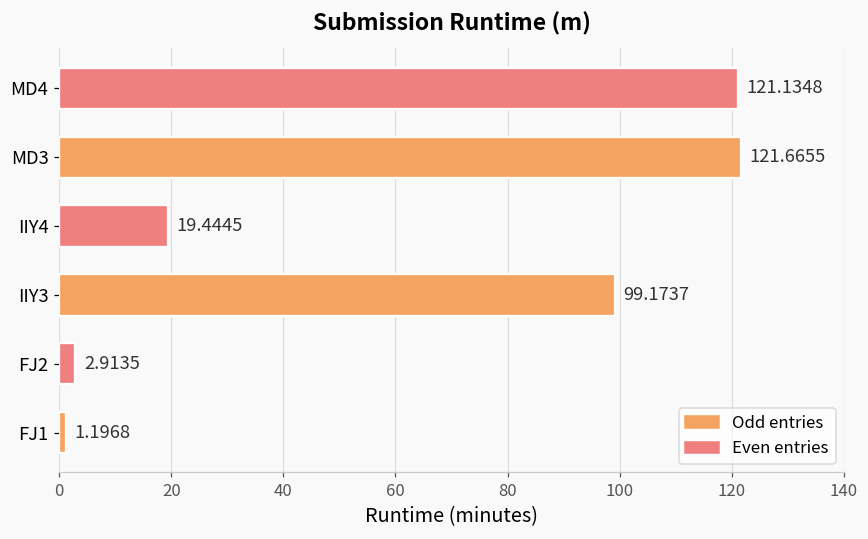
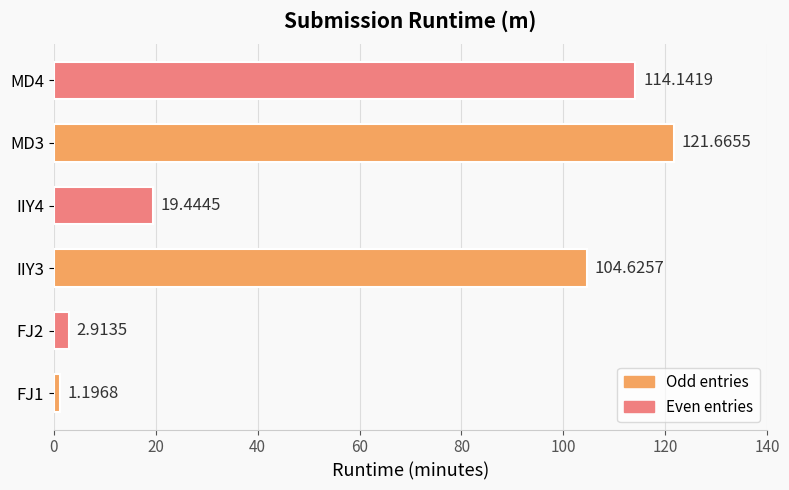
  {
-   "MD4": 121.1348,
+   "MD4": 114.1419,
    "MD3": 121.6655,
    "IIY4": 19.4445,
-   "IIY3": 99.1737,
+   "IIY3": 104.6257,
    "FJ2": 2.9135,
    "FJ1": 1.1968
  }
